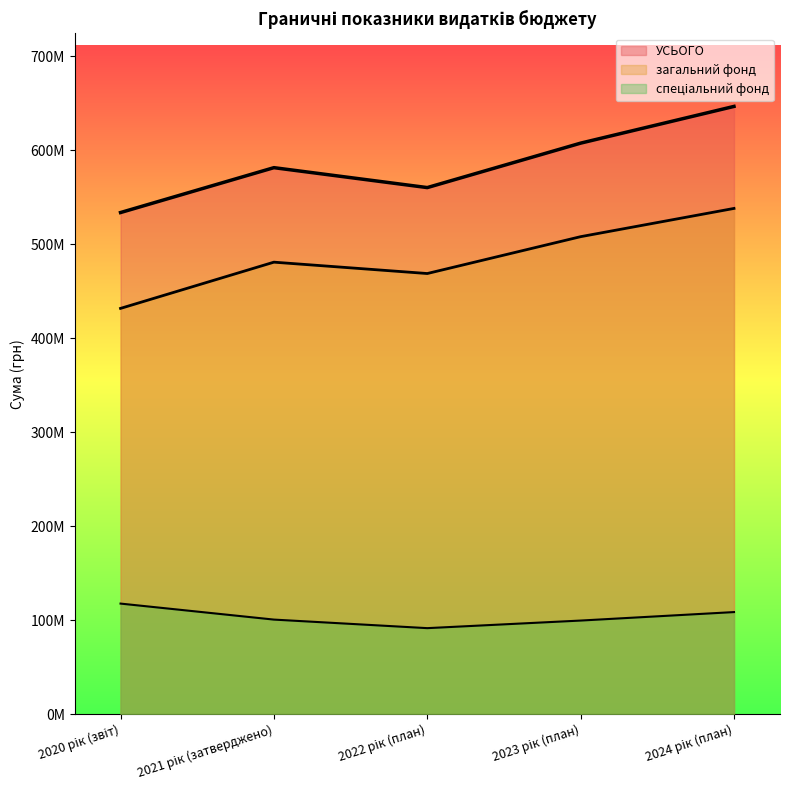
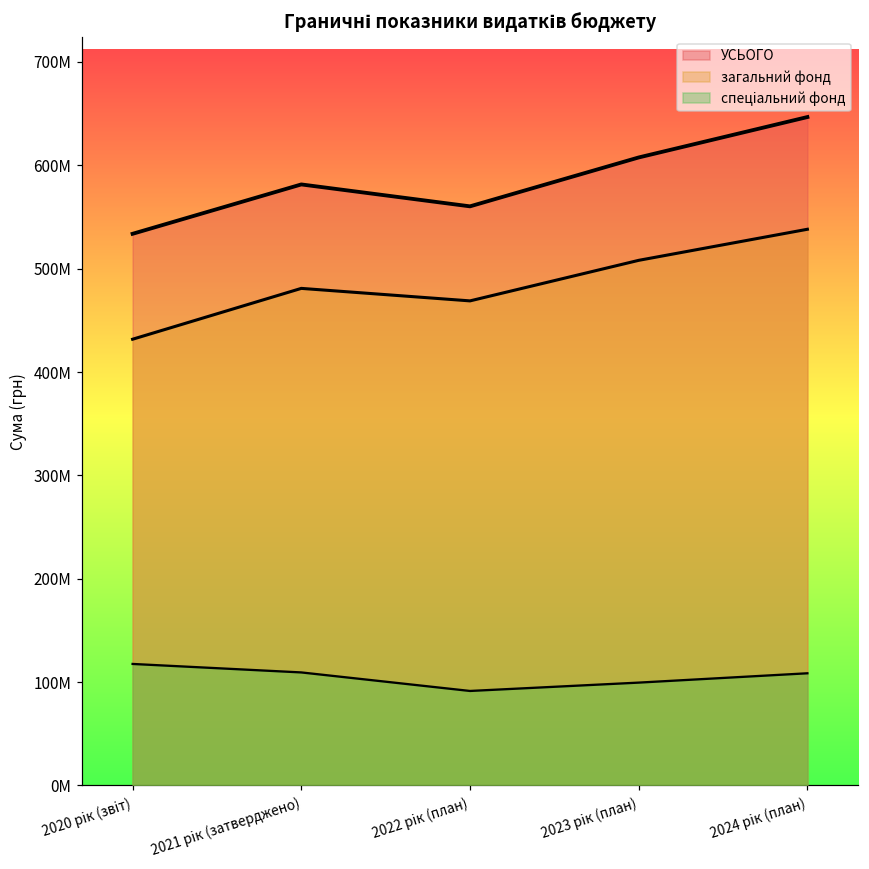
  {
    "спеціальний фонд": {
      "2020 рік (звіт)": 120000000,
-     "2021 рік (затверджено)": 100000000,
+     "2021 рік (затверджено)": 110000000,
      "2022 рік (план)": 90000000,
      "2023 рік (план)": 100000000,
      "2024 рік (план)": 110000000
    }
  }
